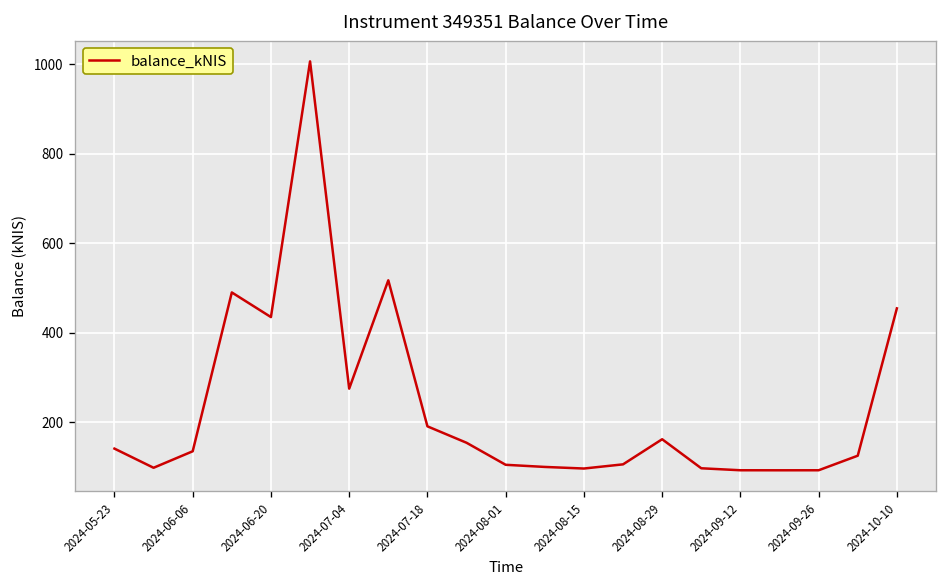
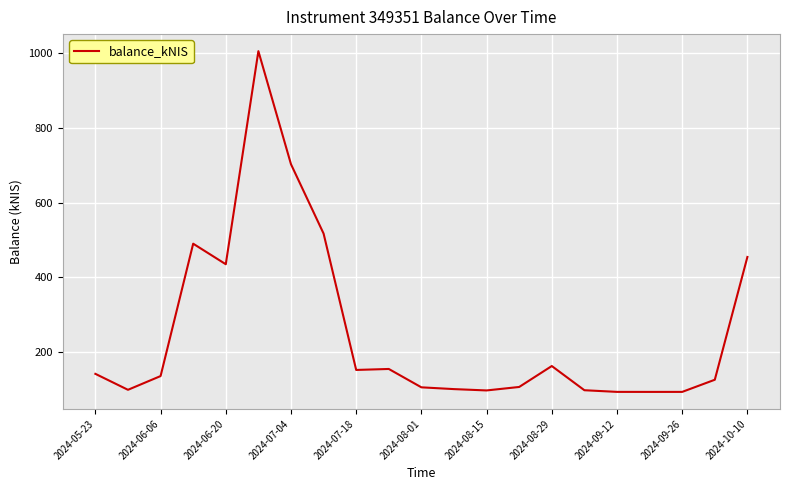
  {
    "2024-05-23": 140,
    "2024-06-06": 140,
    "2024-06-20": 440,
-   "2024-07-04": 280,
-   "2024-07-18": 190,
+   "2024-07-04": 700,
+   "2024-07-18": 150,
    "2024-08-01": 110,
    "2024-08-15": 100,
    "2024-08-29": 160,
    "2024-09-12": 90,
    "2024-09-26": 90,
    "2024-10-10": 450
  }
